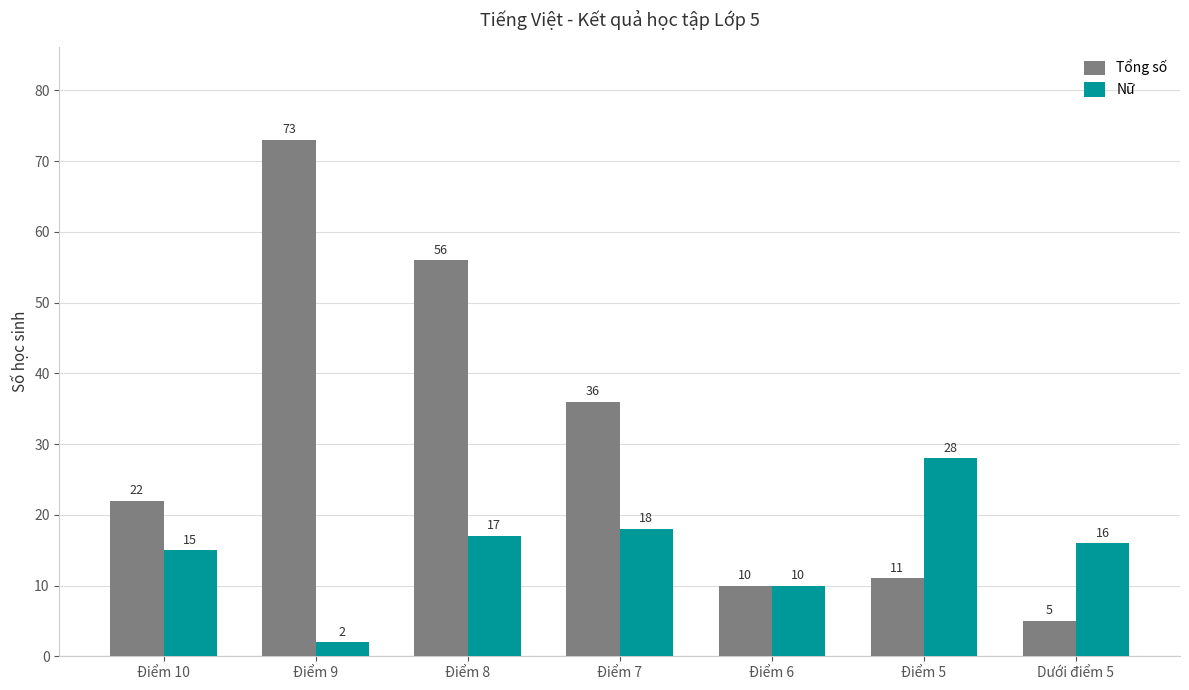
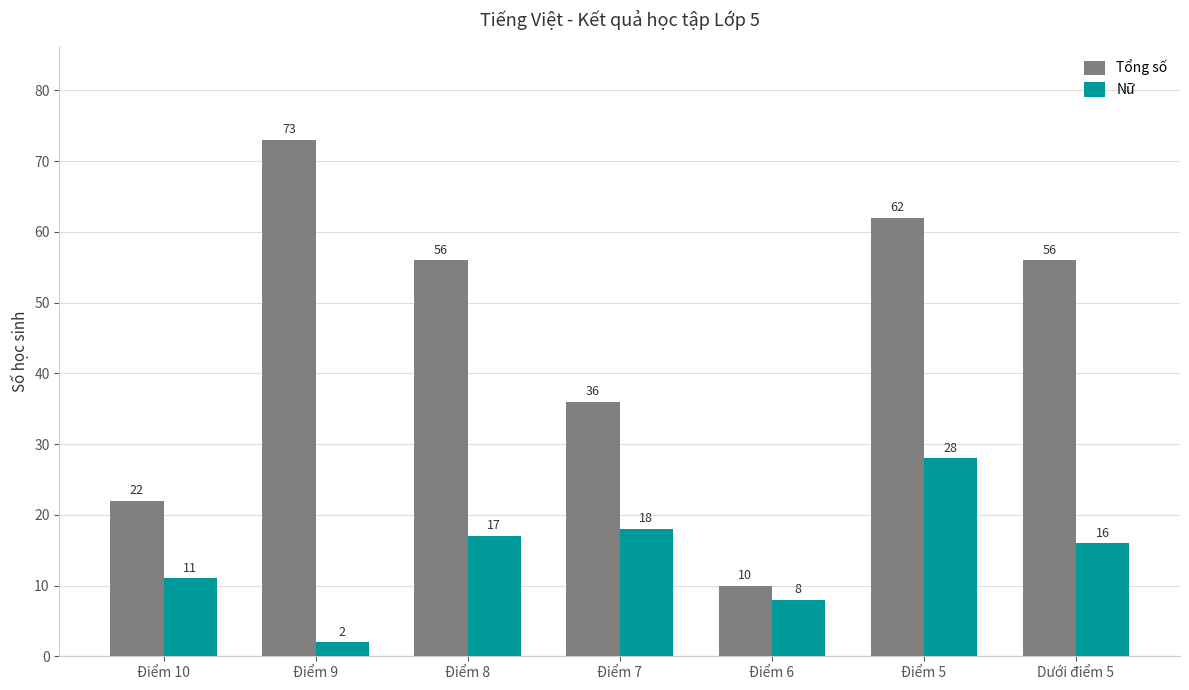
  {
    "Tổng số": {
      "Điểm 10": 22,
      "Điểm 9": 73,
      "Điểm 8": 56,
      "Điểm 7": 36,
      "Điểm 6": 10,
-     "Điểm 5": 11,
-     "Dưới điểm 5": 5
+     "Điểm 5": 62,
+     "Dưới điểm 5": 56
    },
    "Nữ": {
-     "Điểm 10": 15,
+     "Điểm 10": 11,
      "Điểm 9": 2,
      "Điểm 8": 17,
      "Điểm 7": 18,
-     "Điểm 6": 10,
+     "Điểm 6": 8,
      "Điểm 5": 28,
      "Dưới điểm 5": 16
    }
  }
